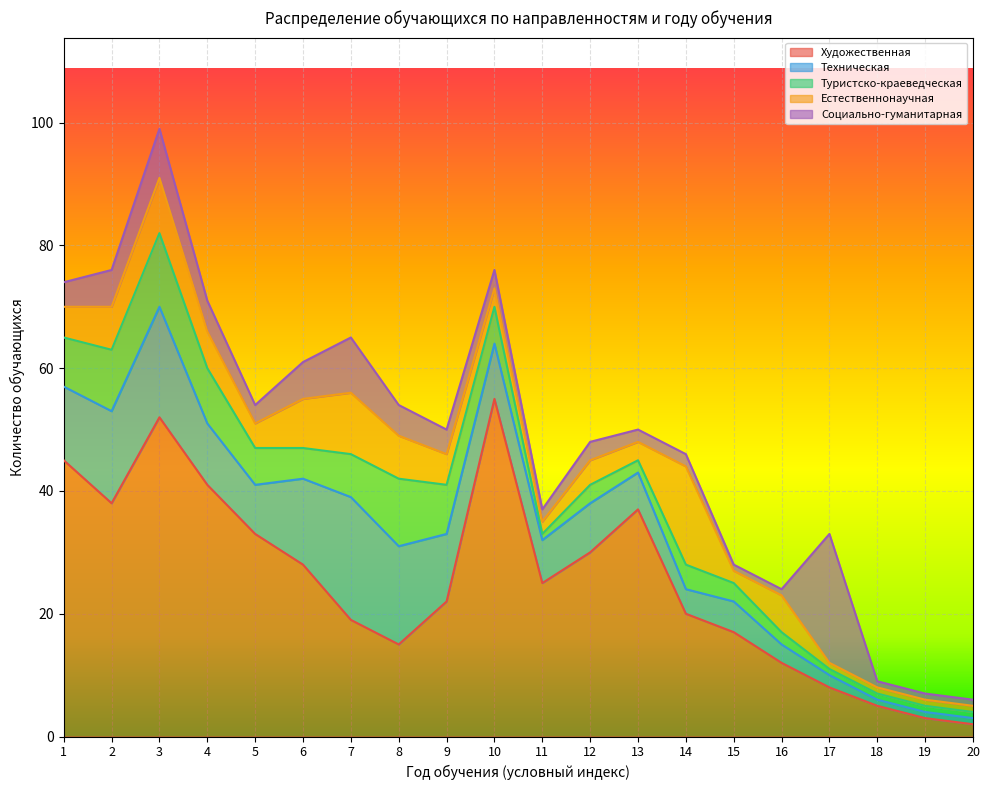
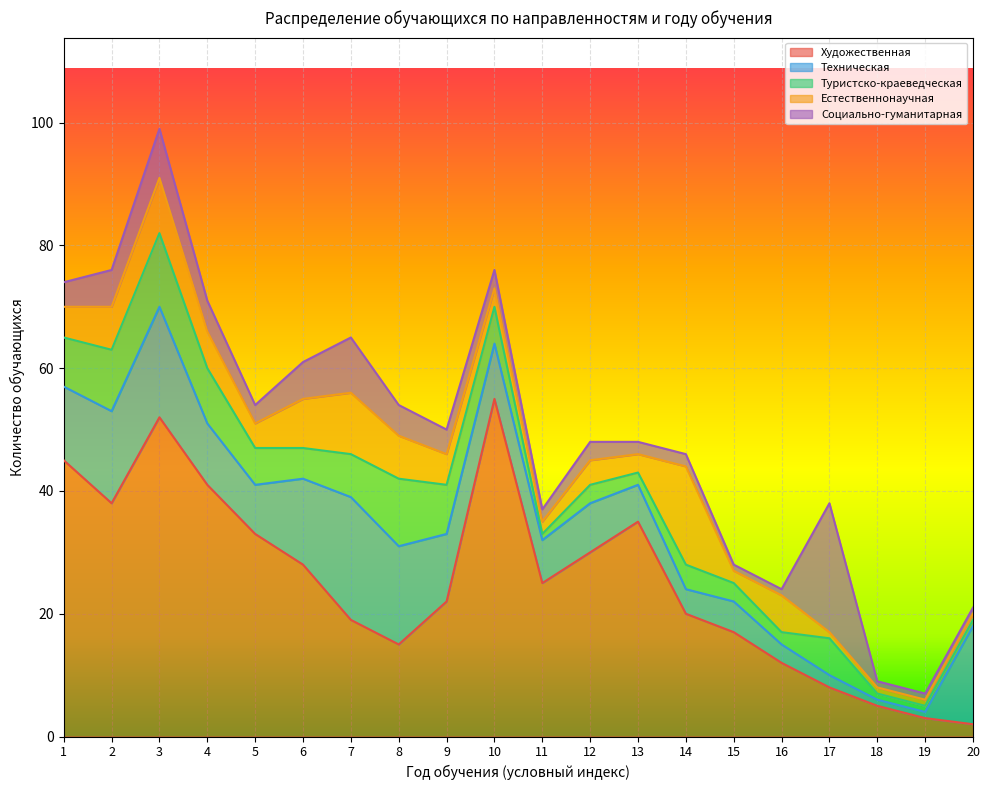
  {
    "Художественная": {
      "1": 45,
      "2": 38,
      "3": 52,
      "4": 41,
      "5": 33,
      "6": 28,
      "7": 19,
      "8": 15,
      "9": 22,
      "10": 55,
      "11": 25,
      "12": 30,
-     "13": 37,
+     "13": 35,
      "14": 20,
      "15": 17,
      "16": 12,
      "17": 8,
      "18": 5,
      "19": 3,
      "20": 2
    },
    "Техническая": {
      "1": 12,
      "2": 15,
      "3": 18,
      "4": 10,
      "5": 8,
      "6": 14,
      "7": 20,
      "8": 16,
      "9": 11,
      "10": 9,
      "11": 7,
      "12": 8,
      "13": 6,
      "14": 4,
      "15": 5,
      "16": 3,
      "17": 2,
      "18": 1,
      "19": 1,
-     "20": 1
+     "20": 16
    },
    "Туристско-краеведческая": {
      "1": 8,
      "2": 10,
      "3": 12,
      "4": 9,
      "5": 6,
      "6": 5,
      "7": 7,
      "8": 11,
      "9": 8,
      "10": 6,
      "11": 1,
      "12": 3,
      "13": 2,
      "14": 4,
      "15": 3,
      "16": 2,
-     "17": 1,
+     "17": 6,
      "18": 1,
      "19": 1,
      "20": 1
    },
    "Естественнонаучная": {
      "1": 5,
      "2": 7,
      "3": 9,
      "4": 6,
      "5": 4,
      "6": 8,
      "7": 10,
      "8": 7,
      "9": 5,
      "10": 3,
      "11": 2,
      "12": 4,
      "13": 3,
      "14": 16,
      "15": 2,
      "16": 6,
      "17": 1,
      "18": 1,
      "19": 1,
      "20": 1
    },
    "Социально-гуманитарная": {
      "1": 4,
      "2": 6,
      "3": 8,
      "4": 5,
      "5": 3,
      "6": 6,
      "7": 9,
      "8": 5,
      "9": 4,
      "10": 3,
      "11": 2,
      "12": 3,
      "13": 2,
      "14": 2,
      "15": 1,
      "16": 1,
      "17": 21,
      "18": 1,
      "19": 1,
      "20": 1
    }
  }
